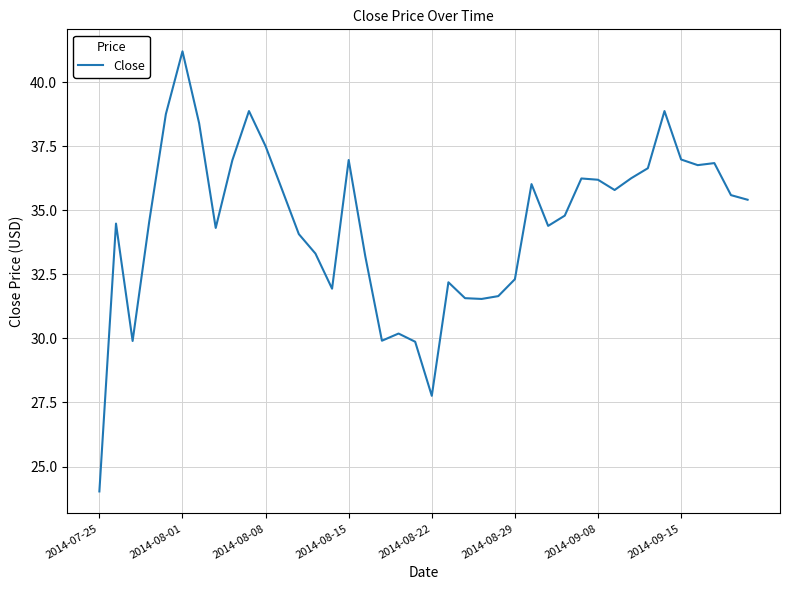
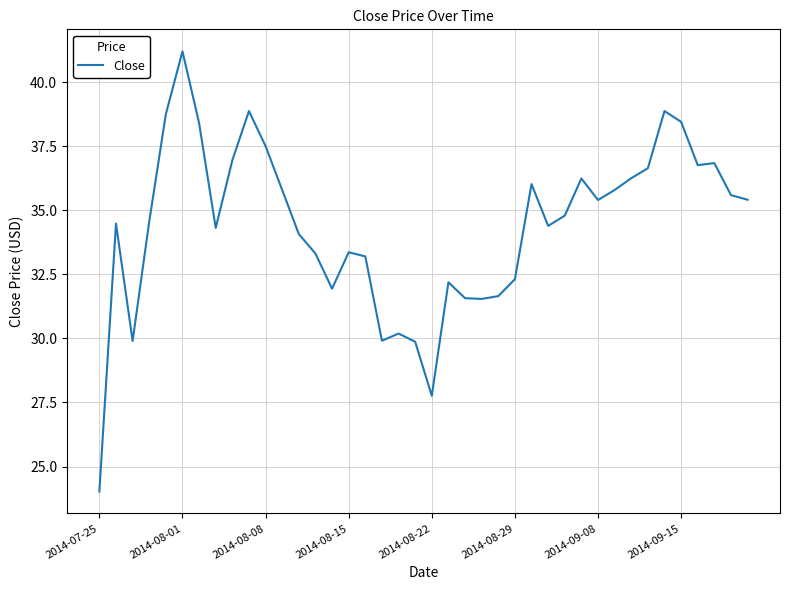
  {
    "2014-07-25": 24.0,
    "2014-08-01": 41.2,
    "2014-08-08": 37.5,
-   "2014-08-15": 37.0,
+   "2014-08-15": 33.4,
    "2014-08-22": 27.8,
    "2014-08-29": 32.3,
-   "2014-09-08": 36.2,
-   "2014-09-15": 37.0
+   "2014-09-08": 35.4,
+   "2014-09-15": 38.5
  }
